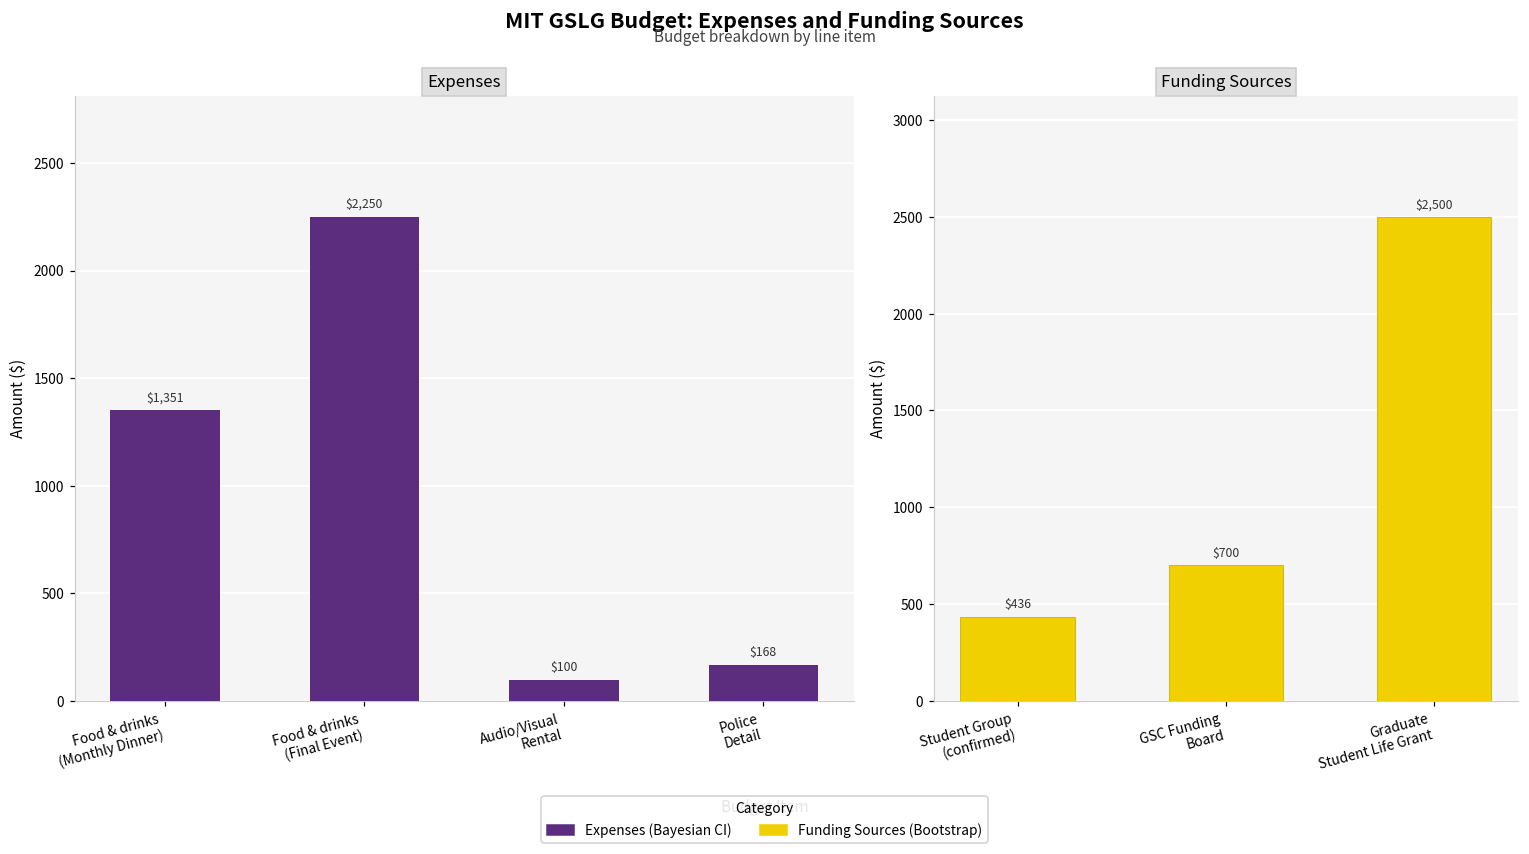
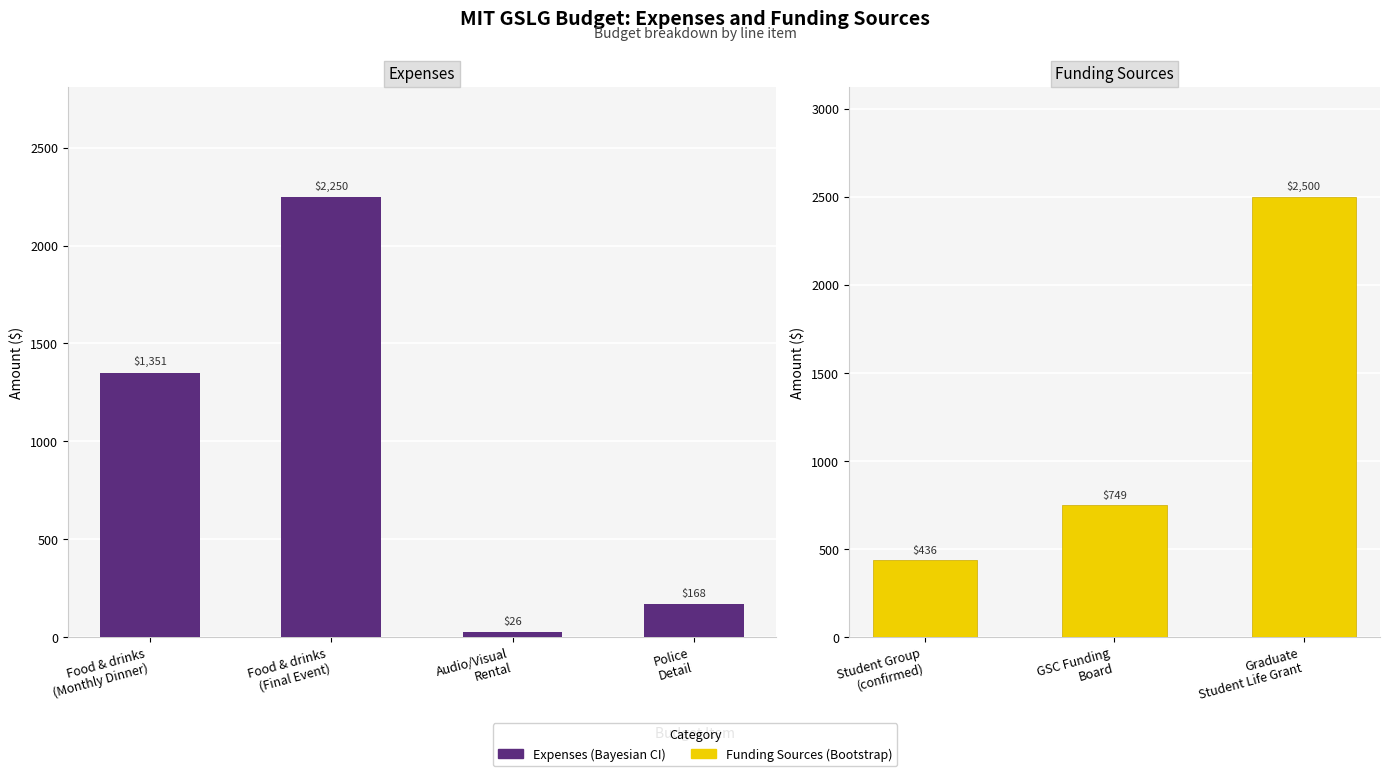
  {
    "Expenses": {
      "Food & drinks (Monthly Dinner)": "$1,351",
      "Food & drinks (Final Event)": "$2,250",
-     "Audio/Visual Rental": "$100",
+     "Audio/Visual Rental": "$26",
      "Police Detail": "$168"
    },
    "Funding Sources": {
      "Student Group (confirmed)": "$436",
-     "GSC Funding Board": "$700",
+     "GSC Funding Board": "$749",
      "Graduate Student Life Grant": "$2,500"
    }
  }
